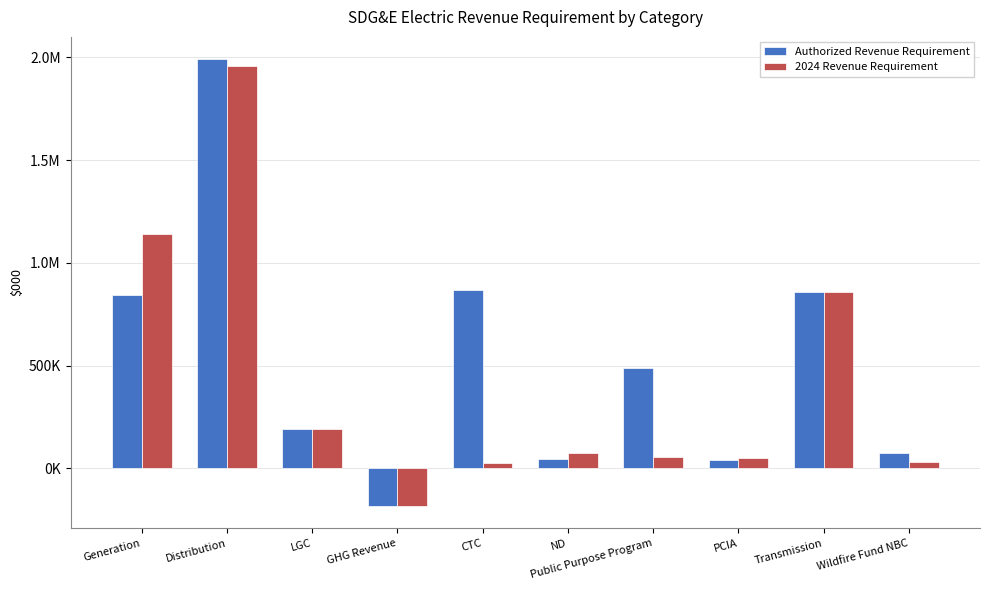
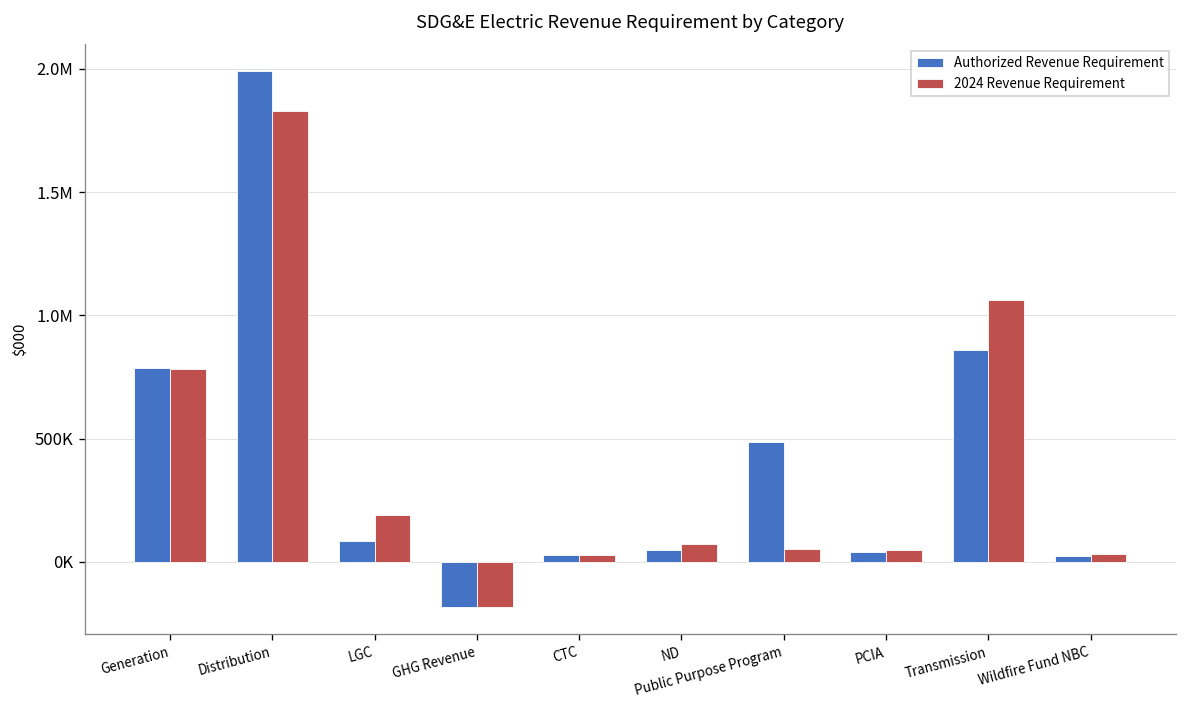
  {
    "Authorized Revenue Requirement": {
-     "Generation": 840000,
+     "Generation": 790000,
      "Distribution": 1990000,
-     "LGC": 190000,
+     "LGC": 80000,
      "GHG Revenue": -180000,
-     "CTC": 870000,
+     "CTC": 30000,
      "ND": 50000,
      "Public Purpose Program": 490000,
      "PCIA": 40000,
      "Transmission": 860000,
-     "Wildfire Fund NBC": 80000
+     "Wildfire Fund NBC": 30000
    },
    "2024 Revenue Requirement": {
-     "Generation": 1140000,
-     "Distribution": 1960000,
+     "Generation": 780000,
+     "Distribution": 1830000,
      "LGC": 190000,
      "GHG Revenue": -180000,
      "CTC": 30000,
      "ND": 70000,
      "Public Purpose Program": 50000,
      "PCIA": 50000,
-     "Transmission": 860000,
+     "Transmission": 1060000,
      "Wildfire Fund NBC": 30000
    }
  }
